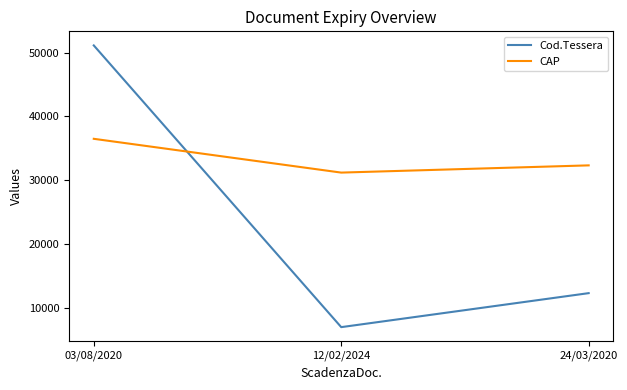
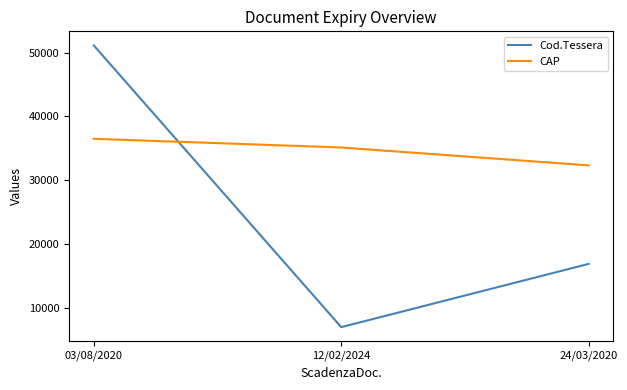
  {
    "Cod.Tessera": {
      "03/08/2020": 51000,
      "12/02/2024": 7000,
-     "24/03/2020": 12000
+     "24/03/2020": 17000
    },
    "CAP": {
      "03/08/2020": 36000,
-     "12/02/2024": 31000,
+     "12/02/2024": 35000,
      "24/03/2020": 32000
    }
  }
